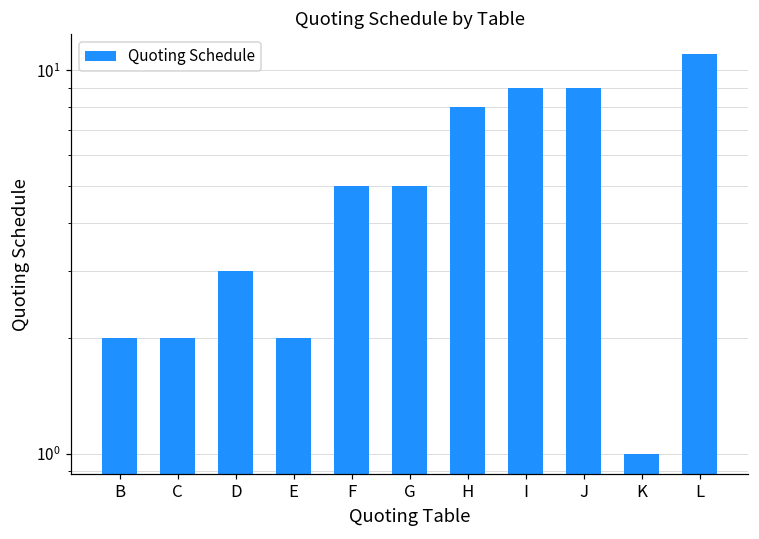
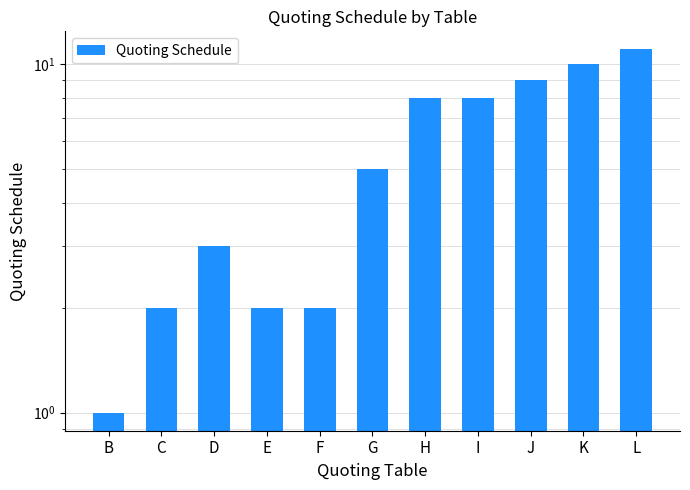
  {
-   "B": 2,
+   "B": 1,
    "C": 2,
    "D": 3,
    "E": 2,
-   "F": 5,
+   "F": 2,
    "G": 5,
    "H": 8,
-   "I": 9,
+   "I": 8,
    "J": 9,
-   "K": 1,
+   "K": 10,
    "L": 11
  }
